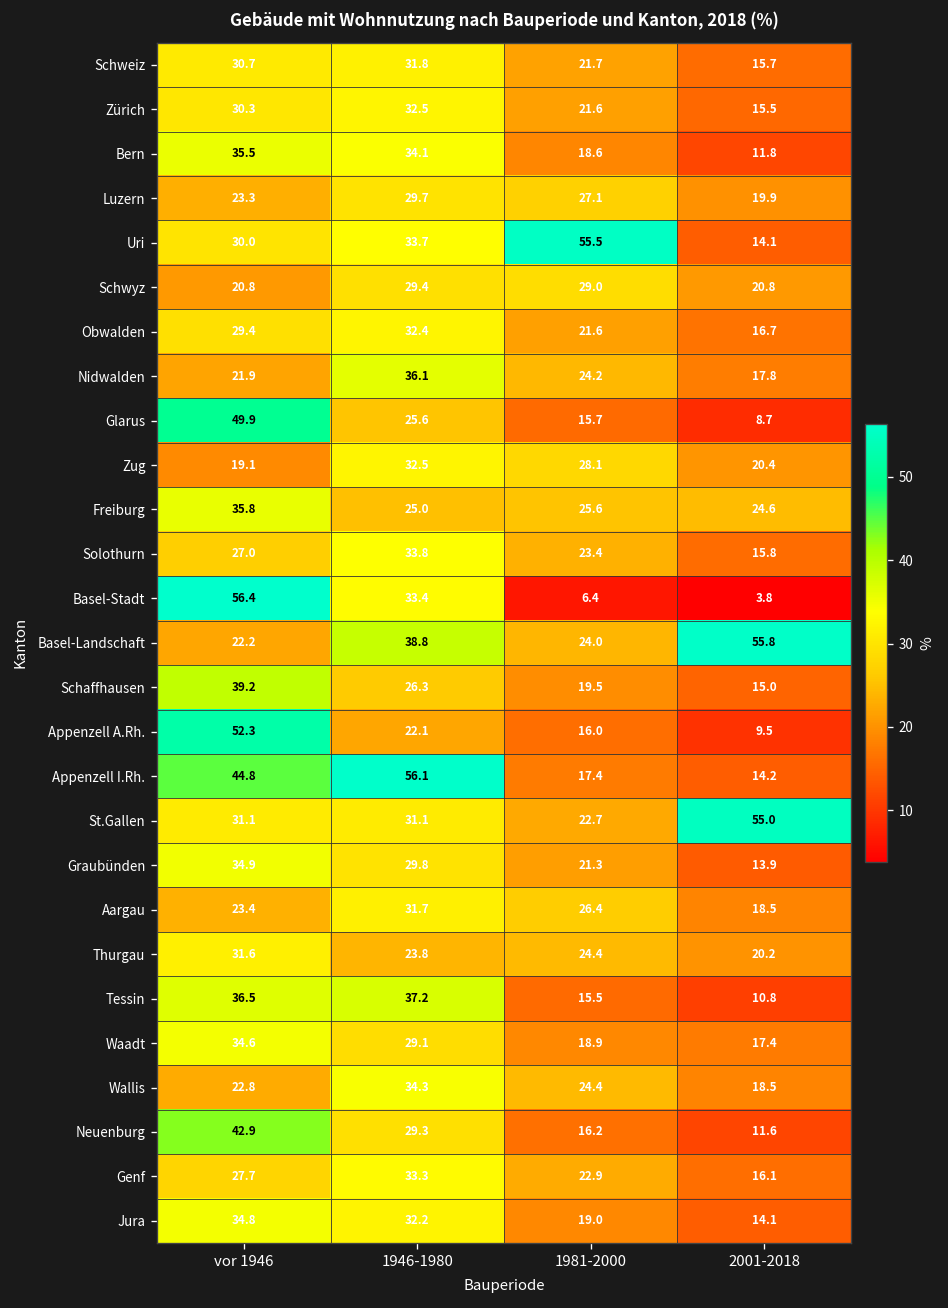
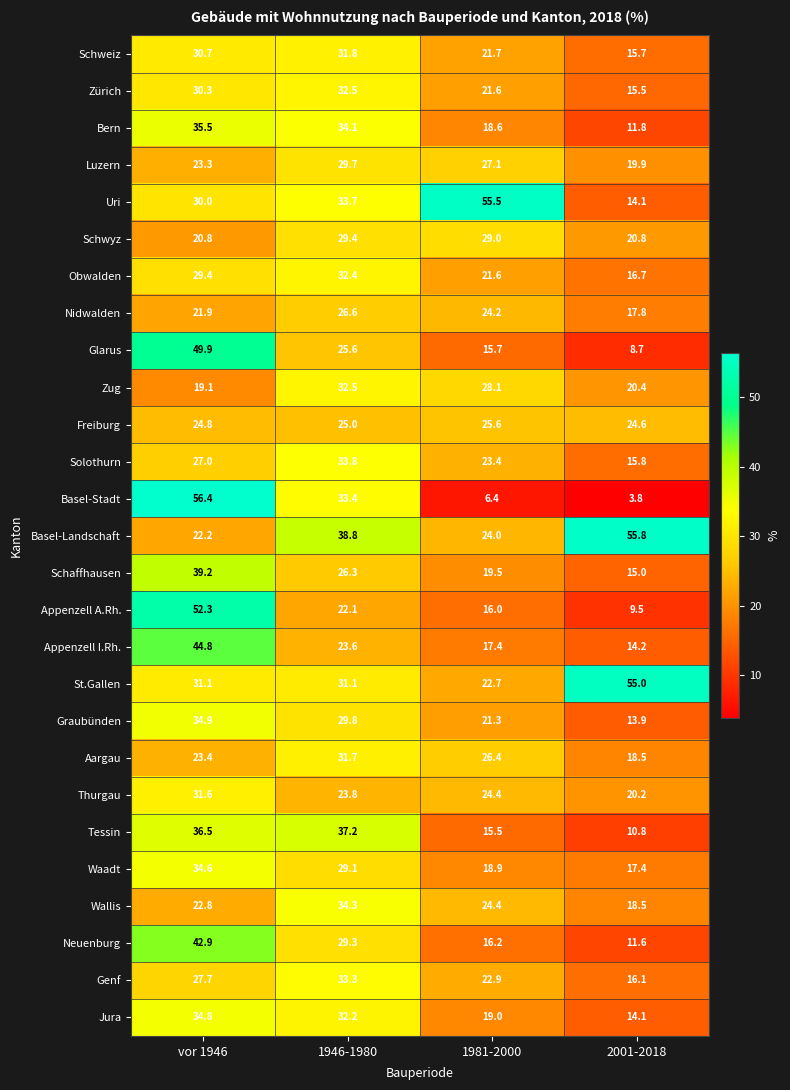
  {
    "Schweiz": {
      "vor 1946": 30.7,
      "1946-1980": 31.8,
      "1981-2000": 21.7,
      "2001-2018": 15.7
    },
    "Zürich": {
      "vor 1946": 30.3,
      "1946-1980": 32.5,
      "1981-2000": 21.6,
      "2001-2018": 15.5
    },
    "Bern": {
      "vor 1946": 35.5,
      "1946-1980": 34.1,
      "1981-2000": 18.6,
      "2001-2018": 11.8
    },
    "Luzern": {
      "vor 1946": 23.3,
      "1946-1980": 29.7,
      "1981-2000": 27.1,
      "2001-2018": 19.9
    },
    "Uri": {
      "vor 1946": 30.0,
      "1946-1980": 33.7,
      "1981-2000": 55.5,
      "2001-2018": 14.1
    },
    "Schwyz": {
      "vor 1946": 20.8,
      "1946-1980": 29.4,
      "1981-2000": 29.0,
      "2001-2018": 20.8
    },
    "Obwalden": {
      "vor 1946": 29.4,
      "1946-1980": 32.4,
      "1981-2000": 21.6,
      "2001-2018": 16.7
    },
    "Nidwalden": {
      "vor 1946": 21.9,
-     "1946-1980": 36.1,
+     "1946-1980": 26.6,
      "1981-2000": 24.2,
      "2001-2018": 17.8
    },
    "Glarus": {
      "vor 1946": 49.9,
      "1946-1980": 25.6,
      "1981-2000": 15.7,
      "2001-2018": 8.7
    },
    "Zug": {
      "vor 1946": 19.1,
      "1946-1980": 32.5,
      "1981-2000": 28.1,
      "2001-2018": 20.4
    },
    "Freiburg": {
-     "vor 1946": 35.8,
+     "vor 1946": 24.8,
      "1946-1980": 25.0,
      "1981-2000": 25.6,
      "2001-2018": 24.6
    },
    "Solothurn": {
      "vor 1946": 27.0,
      "1946-1980": 33.8,
      "1981-2000": 23.4,
      "2001-2018": 15.8
    },
    "Basel-Stadt": {
      "vor 1946": 56.4,
      "1946-1980": 33.4,
      "1981-2000": 6.4,
      "2001-2018": 3.8
    },
    "Basel-Landschaft": {
      "vor 1946": 22.2,
      "1946-1980": 38.8,
      "1981-2000": 24.0,
      "2001-2018": 55.8
    },
    "Schaffhausen": {
      "vor 1946": 39.2,
      "1946-1980": 26.3,
      "1981-2000": 19.5,
      "2001-2018": 15.0
    },
    "Appenzell A.Rh.": {
      "vor 1946": 52.3,
      "1946-1980": 22.1,
      "1981-2000": 16.0,
      "2001-2018": 9.5
    },
    "Appenzell I.Rh.": {
      "vor 1946": 44.8,
-     "1946-1980": 56.1,
+     "1946-1980": 23.6,
      "1981-2000": 17.4,
      "2001-2018": 14.2
    },
    "St.Gallen": {
      "vor 1946": 31.1,
      "1946-1980": 31.1,
      "1981-2000": 22.7,
      "2001-2018": 55.0
    },
    "Graubünden": {
      "vor 1946": 34.9,
      "1946-1980": 29.8,
      "1981-2000": 21.3,
      "2001-2018": 13.9
    },
    "Aargau": {
      "vor 1946": 23.4,
      "1946-1980": 31.7,
      "1981-2000": 26.4,
      "2001-2018": 18.5
    },
    "Thurgau": {
      "vor 1946": 31.6,
      "1946-1980": 23.8,
      "1981-2000": 24.4,
      "2001-2018": 20.2
    },
    "Tessin": {
      "vor 1946": 36.5,
      "1946-1980": 37.2,
      "1981-2000": 15.5,
      "2001-2018": 10.8
    },
    "Waadt": {
      "vor 1946": 34.6,
      "1946-1980": 29.1,
      "1981-2000": 18.9,
      "2001-2018": 17.4
    },
    "Wallis": {
      "vor 1946": 22.8,
      "1946-1980": 34.3,
      "1981-2000": 24.4,
      "2001-2018": 18.5
    },
    "Neuenburg": {
      "vor 1946": 42.9,
      "1946-1980": 29.3,
      "1981-2000": 16.2,
      "2001-2018": 11.6
    },
    "Genf": {
      "vor 1946": 27.7,
      "1946-1980": 33.3,
      "1981-2000": 22.9,
      "2001-2018": 16.1
    },
    "Jura": {
      "vor 1946": 34.8,
      "1946-1980": 32.2,
      "1981-2000": 19.0,
      "2001-2018": 14.1
    }
  }
